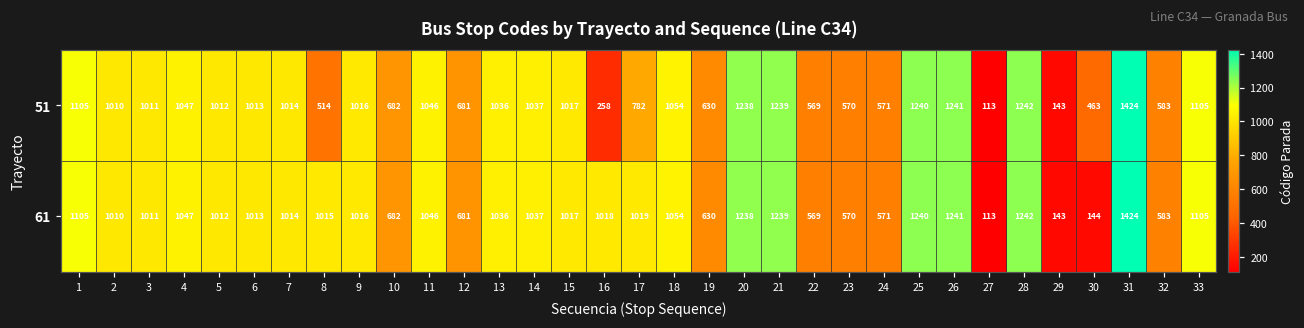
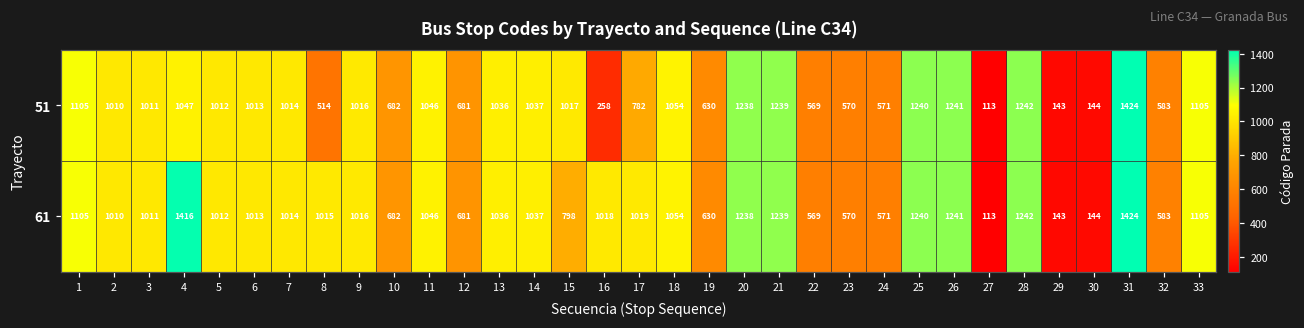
  {
    "51": {
      "1": 1105,
      "2": 1010,
      "3": 1011,
      "4": 1047,
      "5": 1012,
      "6": 1013,
      "7": 1014,
      "8": 514,
      "9": 1016,
      "10": 682,
      "11": 1046,
      "12": 681,
      "13": 1036,
      "14": 1037,
      "15": 1017,
      "16": 258,
      "17": 782,
      "18": 1054,
      "19": 630,
      "20": 1238,
      "21": 1239,
      "22": 569,
      "23": 570,
      "24": 571,
      "25": 1240,
      "26": 1241,
      "27": 113,
      "28": 1242,
      "29": 143,
-     "30": 463,
+     "30": 144,
      "31": 1424,
      "32": 583,
      "33": 1105
    },
    "61": {
      "1": 1105,
      "2": 1010,
      "3": 1011,
-     "4": 1047,
+     "4": 1416,
      "5": 1012,
      "6": 1013,
      "7": 1014,
      "8": 1015,
      "9": 1016,
      "10": 682,
      "11": 1046,
      "12": 681,
      "13": 1036,
      "14": 1037,
-     "15": 1017,
+     "15": 798,
      "16": 1018,
      "17": 1019,
      "18": 1054,
      "19": 630,
      "20": 1238,
      "21": 1239,
      "22": 569,
      "23": 570,
      "24": 571,
      "25": 1240,
      "26": 1241,
      "27": 113,
      "28": 1242,
      "29": 143,
      "30": 144,
      "31": 1424,
      "32": 583,
      "33": 1105
    }
  }
